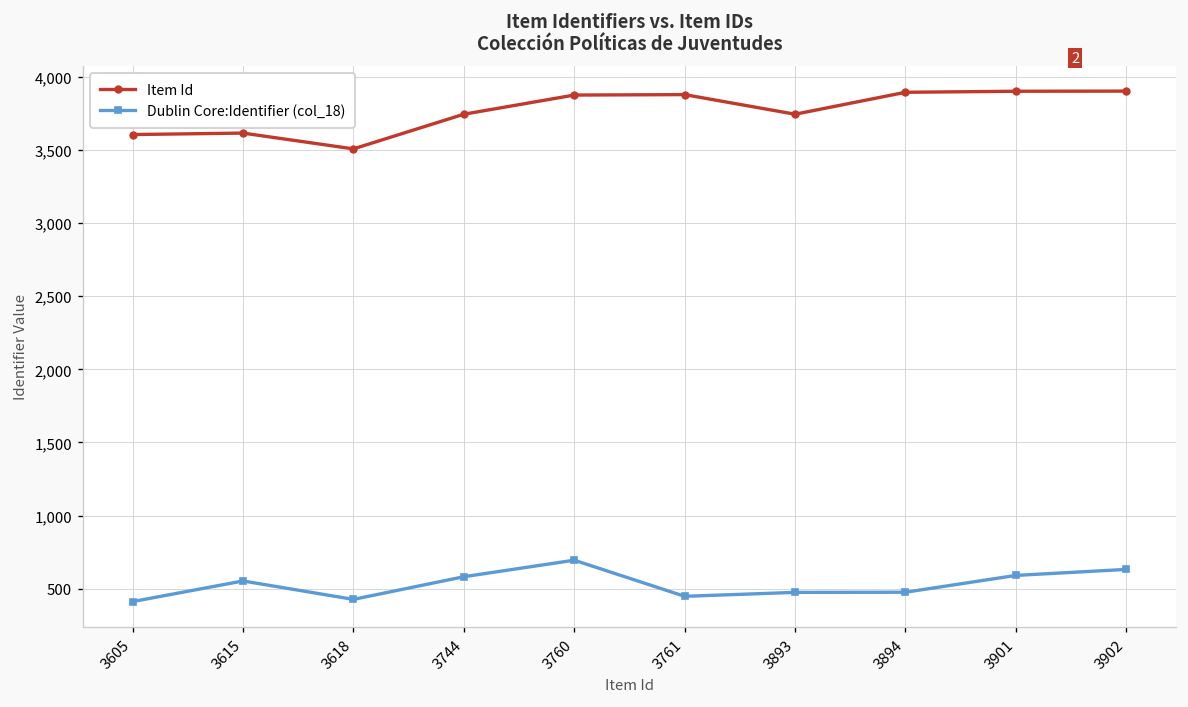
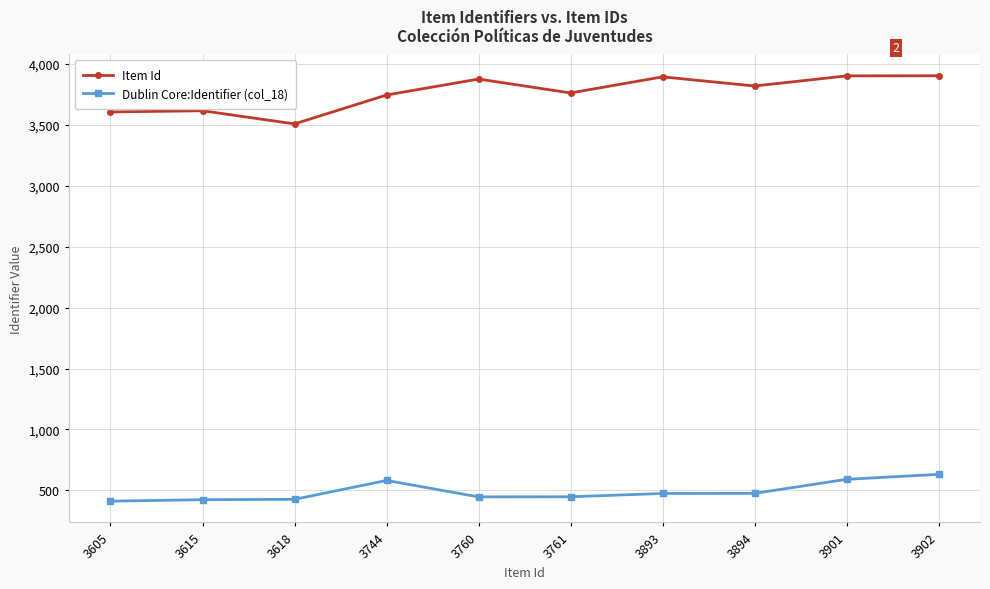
  {
    "Item Id": {
      "3605": "3,610",
      "3615": "3,620",
      "3618": "3,510",
      "3744": "3,740",
      "3760": "3,880",
-     "3761": "3,880",
-     "3893": "3,740",
-     "3894": "3,890",
+     "3761": "3,760",
+     "3893": "3,890",
+     "3894": "3,820",
      "3901": "3,900",
      "3902": "3,900"
    },
    "Dublin Core:Identifier (col_18)": {
      "3605": "410",
-     "3615": "550",
+     "3615": "420",
      "3618": "430",
      "3744": "580",
-     "3760": "700",
+     "3760": "450",
      "3761": "450",
      "3893": "480",
      "3894": "480",
      "3901": "590",
      "3902": "630"
    }
  }
